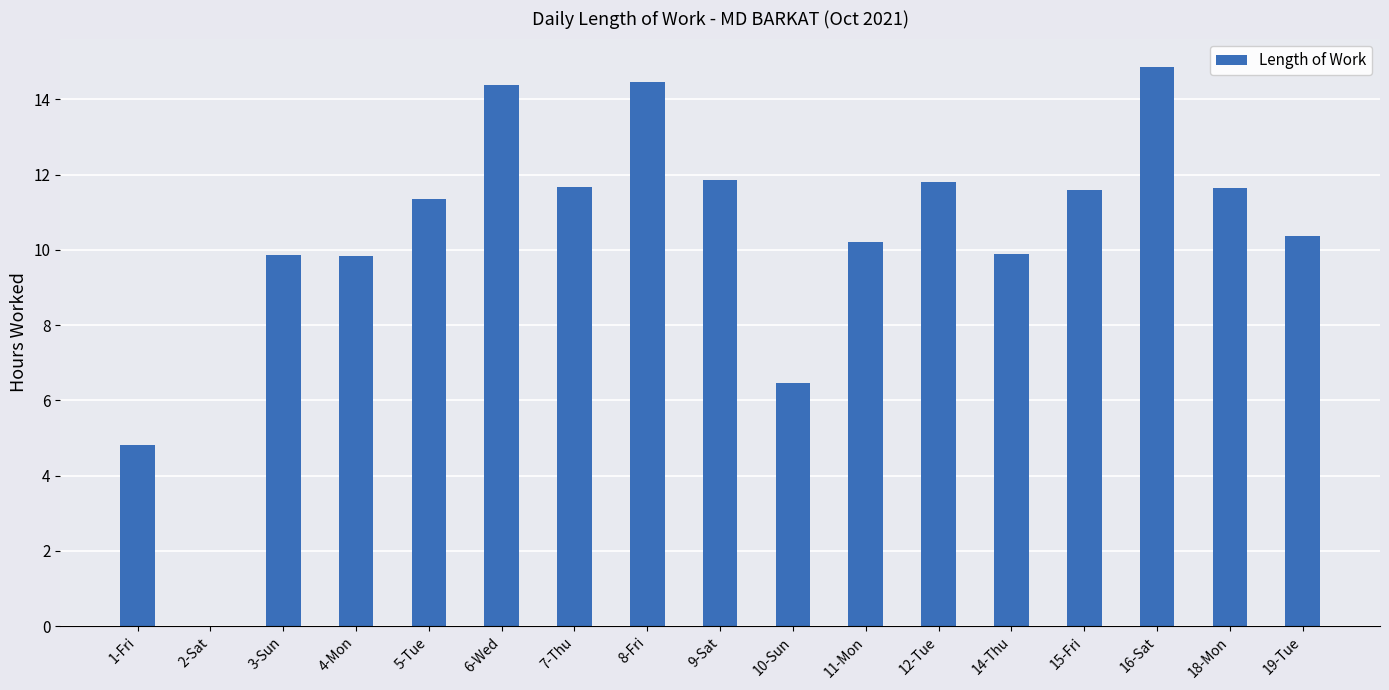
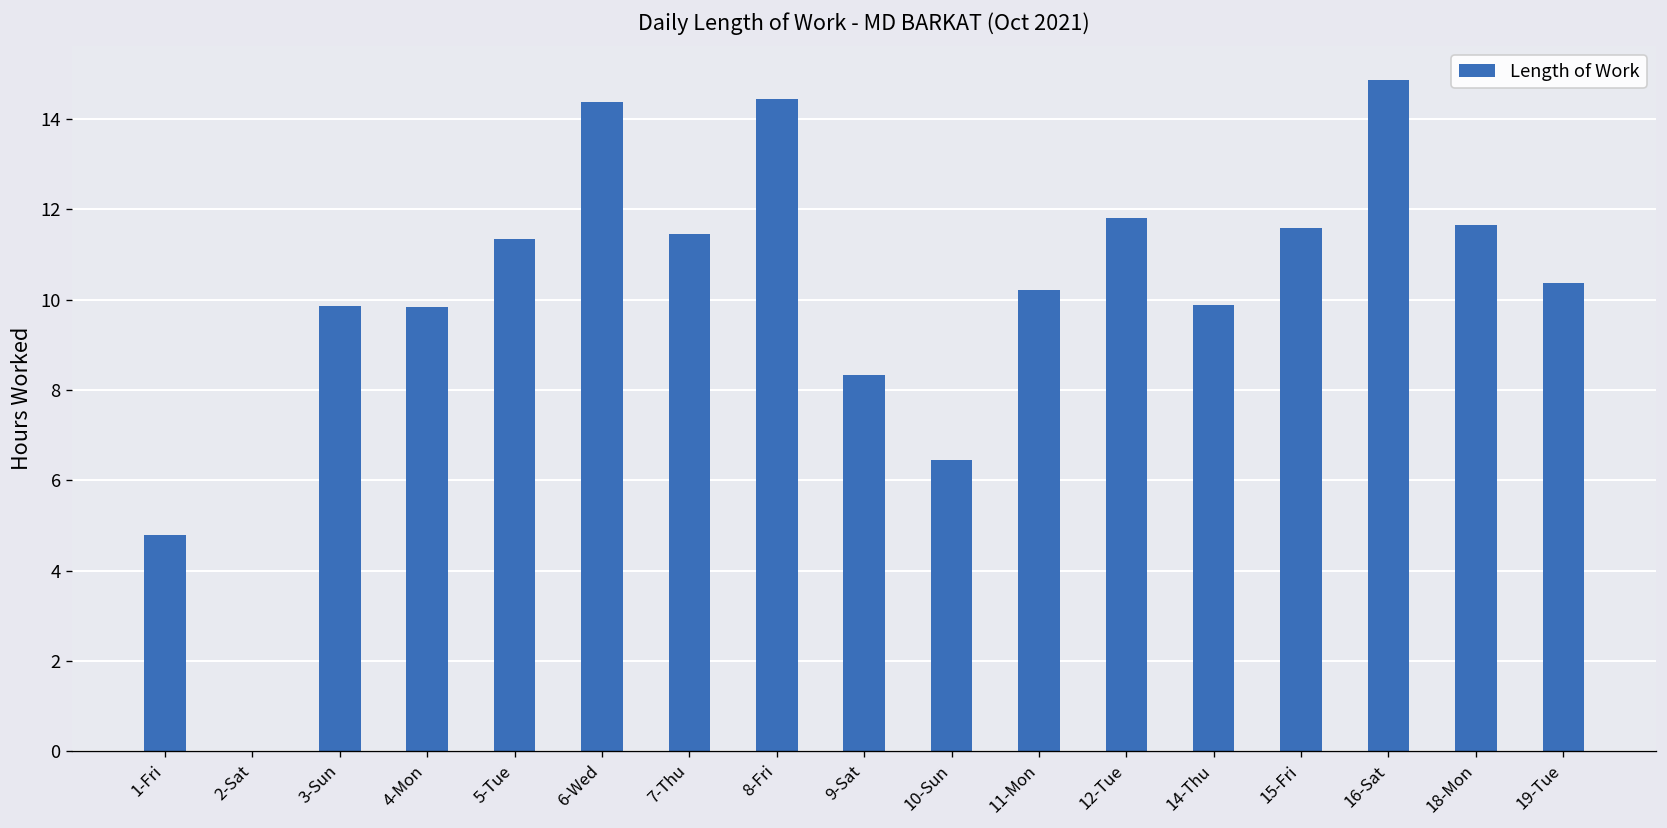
  {
    "1-Fri": 4.8,
    "2-Sat": 0.0,
    "3-Sun": 9.9,
    "4-Mon": 9.8,
    "5-Tue": 11.3,
    "6-Wed": 14.4,
-   "7-Thu": 11.7,
+   "7-Thu": 11.5,
    "8-Fri": 14.5,
-   "9-Sat": 11.9,
+   "9-Sat": 8.3,
    "10-Sun": 6.5,
    "11-Mon": 10.2,
    "12-Tue": 11.8,
    "14-Thu": 9.9,
    "15-Fri": 11.6,
    "16-Sat": 14.9,
    "18-Mon": 11.7,
    "19-Tue": 10.4
  }
